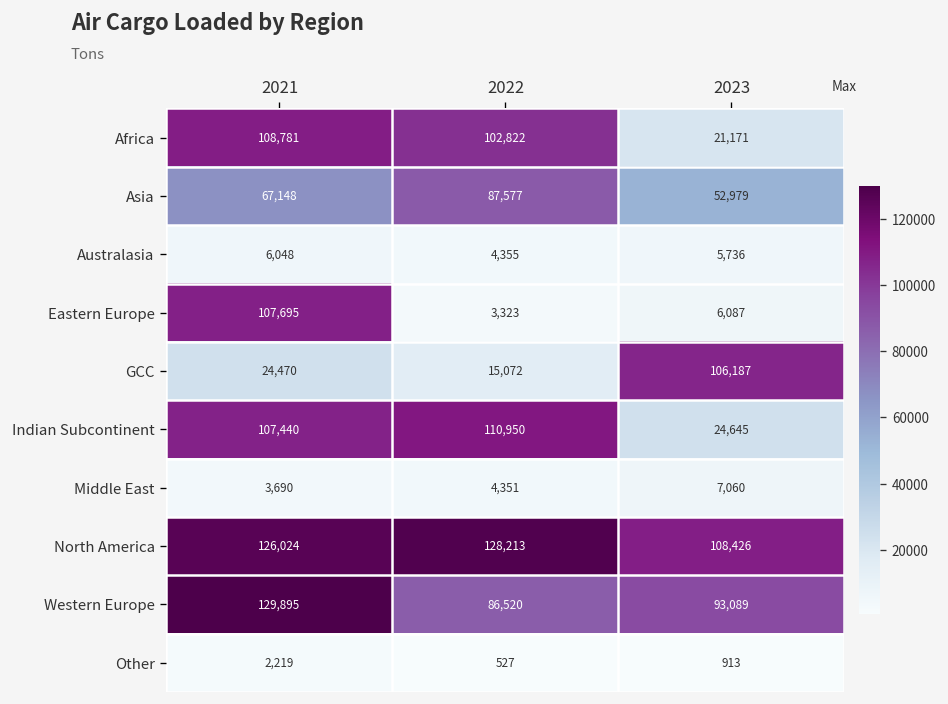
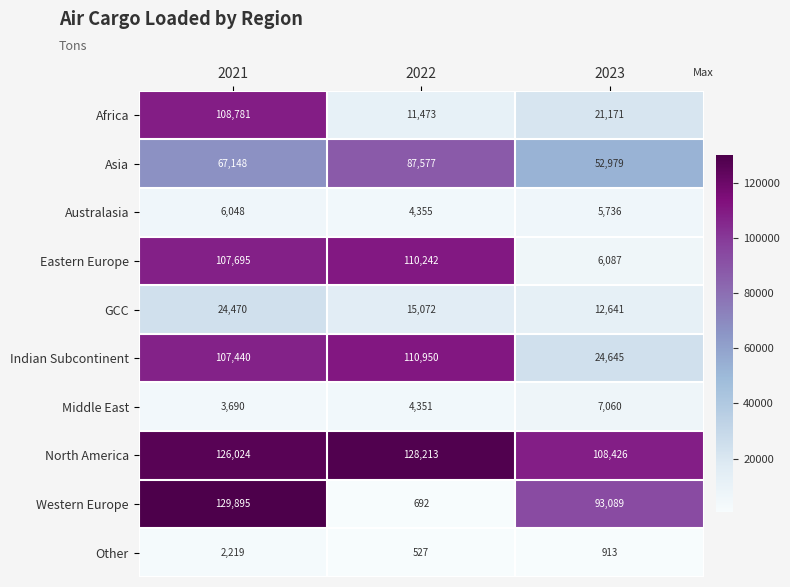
  {
    "Africa": {
      "2021": "108,781",
-     "2022": "102,822",
+     "2022": "11,473",
      "2023": "21,171"
    },
    "Asia": {
      "2021": "67,148",
      "2022": "87,577",
      "2023": "52,979"
    },
    "Australasia": {
      "2021": "6,048",
      "2022": "4,355",
      "2023": "5,736"
    },
    "Eastern Europe": {
      "2021": "107,695",
-     "2022": "3,323",
+     "2022": "110,242",
      "2023": "6,087"
    },
    "GCC": {
      "2021": "24,470",
      "2022": "15,072",
-     "2023": "106,187"
+     "2023": "12,641"
    },
    "Indian Subcontinent": {
      "2021": "107,440",
      "2022": "110,950",
      "2023": "24,645"
    },
    "Middle East": {
      "2021": "3,690",
      "2022": "4,351",
      "2023": "7,060"
    },
    "North America": {
      "2021": "126,024",
      "2022": "128,213",
      "2023": "108,426"
    },
    "Western Europe": {
      "2021": "129,895",
-     "2022": "86,520",
+     "2022": "692",
      "2023": "93,089"
    },
    "Other": {
      "2021": "2,219",
      "2022": "527",
      "2023": "913"
    }
  }
